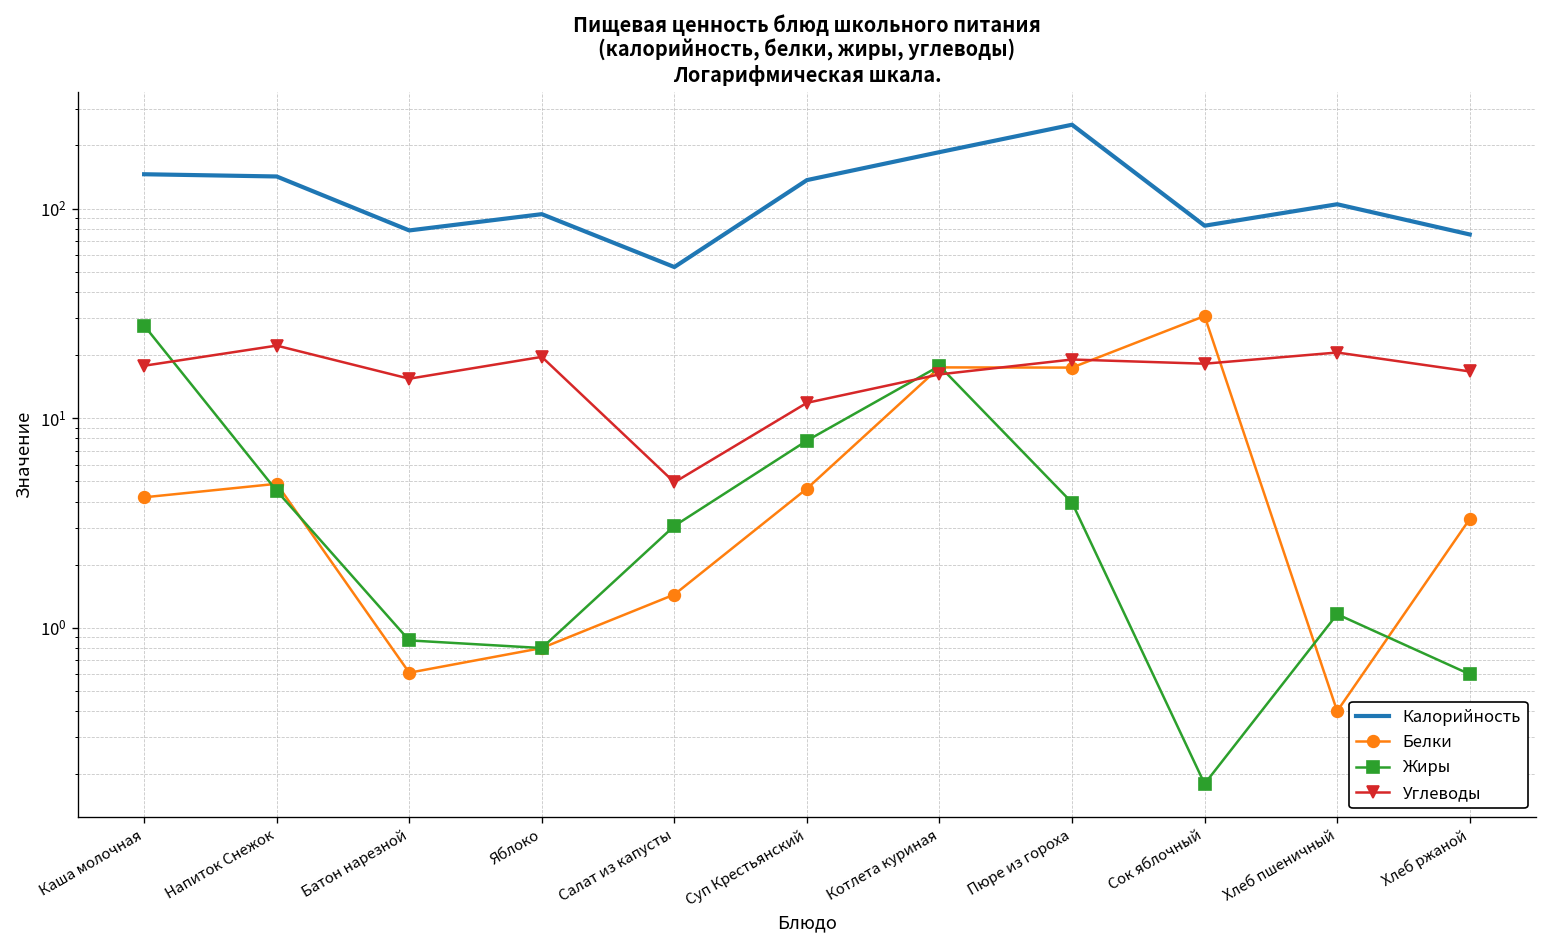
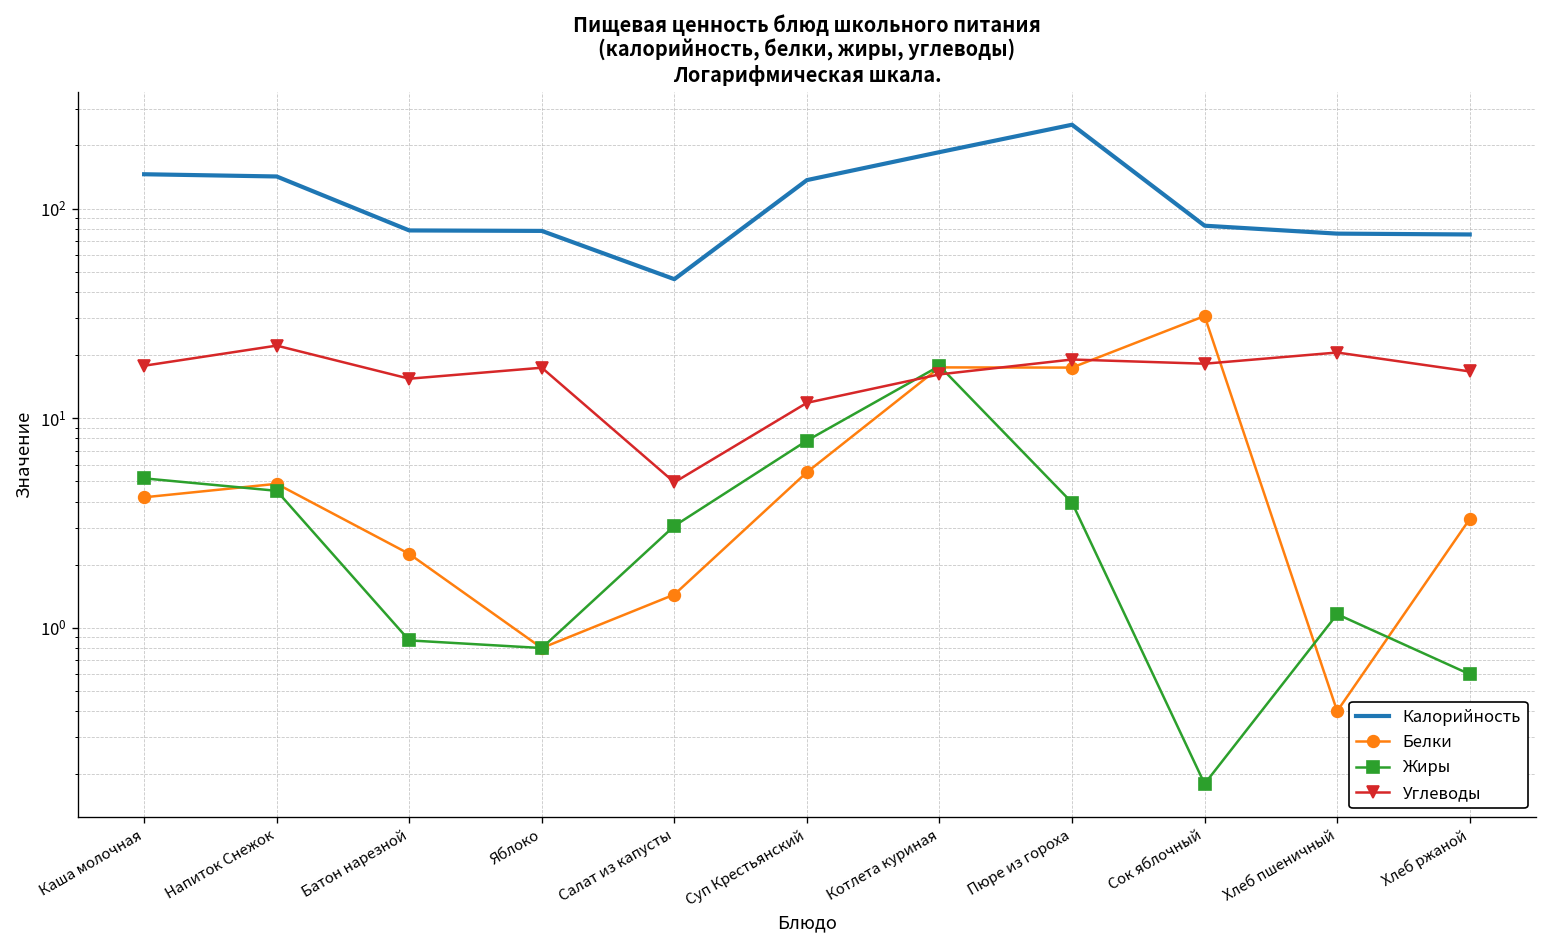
  {
    "Калорийность": {
      "Каша молочная": 150,
      "Напиток Снежок": 140,
      "Батон нарезной": 80,
-     "Яблоко": 90,
-     "Салат из капусты": 53,
+     "Яблоко": 80,
+     "Салат из капусты": 46,
      "Суп Крестьянский": 140,
      "Котлета куриная": 190,
      "Пюре из гороха": 250,
      "Сок яблочный": 80,
-     "Хлеб пшеничный": 100,
+     "Хлеб пшеничный": 80,
      "Хлеб ржаной": 75
    },
    "Белки": {
      "Каша молочная": 4.2,
      "Напиток Снежок": 4.9,
-     "Батон нарезной": 0.61,
+     "Батон нарезной": 2.3,
      "Салат из капусты": 1.4,
-     "Суп Крестьянский": 4.6,
+     "Суп Крестьянский": 5.5,
      "Пюре из гороха": 17,
      "Сок яблочный": 31,
      "Хлеб пшеничный": 0.40,
      "Хлеб ржаной": 3.3
    },
    "Жиры": {
-     "Каша молочная": 28,
+     "Каша молочная": 5.2,
      "Напиток Снежок": 4.5,
      "Батон нарезной": 0.9,
      "Салат из капусты": 3.1,
      "Суп Крестьянский": 8,
      "Пюре из гороха": 4.0,
      "Сок яблочный": 0.18,
      "Хлеб пшеничный": 1.2,
      "Хлеб ржаной": 0.6
    },
    "Углеводы": {
      "Каша молочная": 18,
      "Напиток Снежок": 22,
      "Батон нарезной": 15,
-     "Яблоко": 20,
+     "Яблоко": 17,
      "Салат из капусты": 5,
      "Суп Крестьянский": 12,
      "Котлета куриная": 16,
      "Пюре из гороха": 19,
      "Сок яблочный": 18,
      "Хлеб пшеничный": 21,
      "Хлеб ржаной": 17
    }
  }
